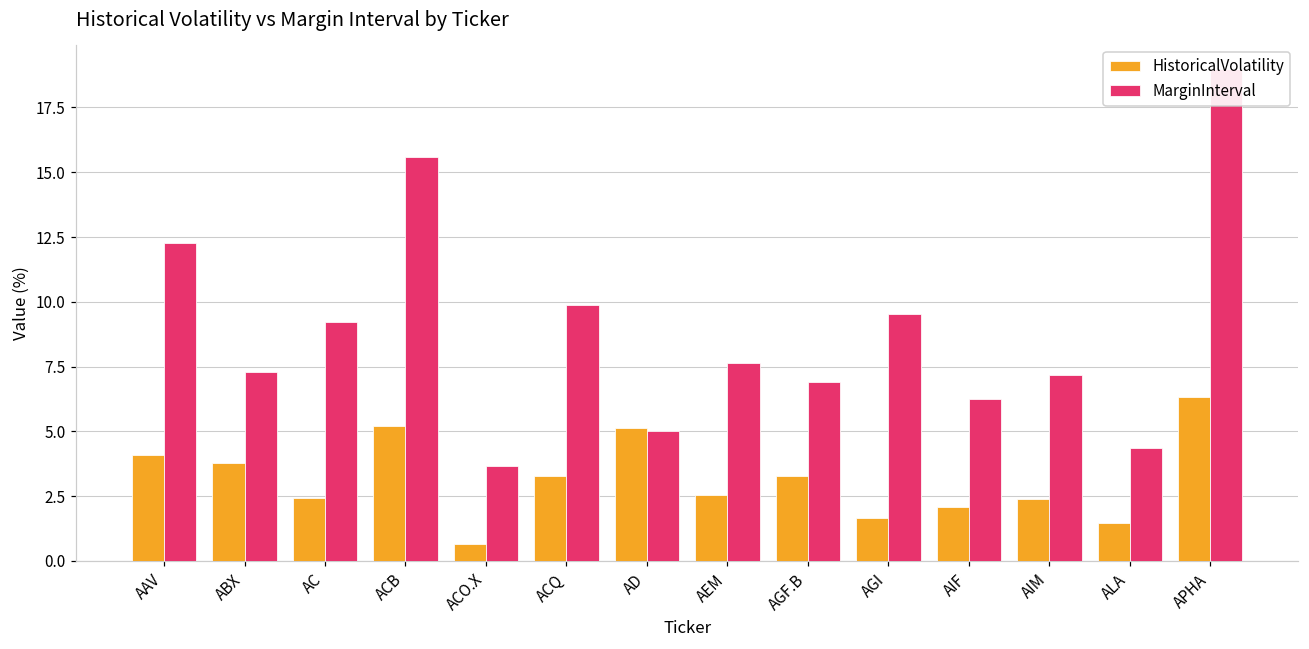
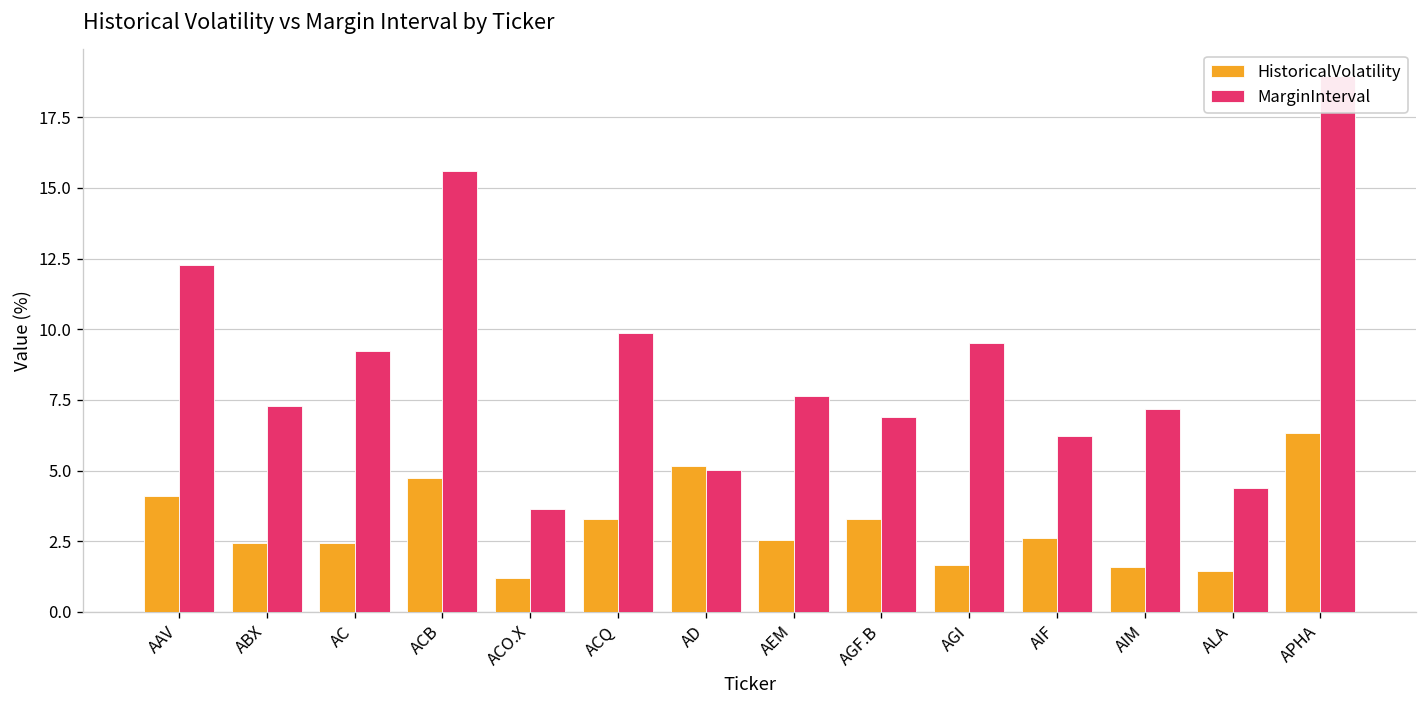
  {
    "HistoricalVolatility": {
      "AAV": 4.1,
-     "ABX": 3.8,
+     "ABX": 2.4,
      "AC": 2.4,
-     "ACB": 5.2,
-     "ACO.X": 0.6,
+     "ACB": 4.8,
+     "ACO.X": 1.2,
      "ACQ": 3.3,
      "AD": 5.1,
      "AEM": 2.6,
      "AGF.B": 3.3,
      "AGI": 1.7,
-     "AIF": 2.1,
-     "AIM": 2.4,
+     "AIF": 2.6,
+     "AIM": 1.6,
      "ALA": 1.5,
      "APHA": 6.3
    },
    "MarginInterval": {
      "AAV": 12.3,
      "ABX": 7.3,
      "AC": 9.2,
      "ACB": 15.6,
      "ACO.X": 3.7,
      "ACQ": 9.9,
      "AD": 5.0,
      "AEM": 7.7,
      "AGF.B": 6.9,
      "AGI": 9.5,
      "AIF": 6.2,
      "AIM": 7.2,
      "ALA": 4.4
    }
  }
